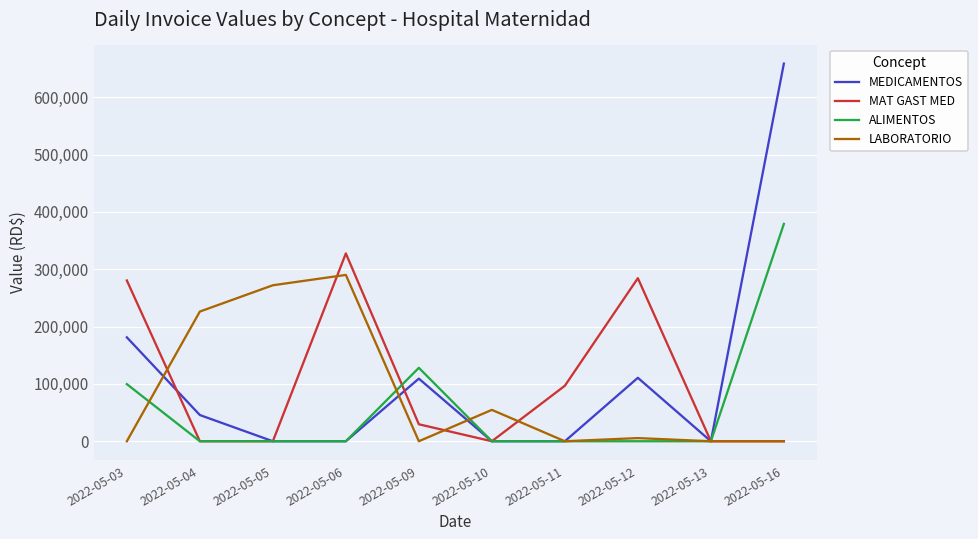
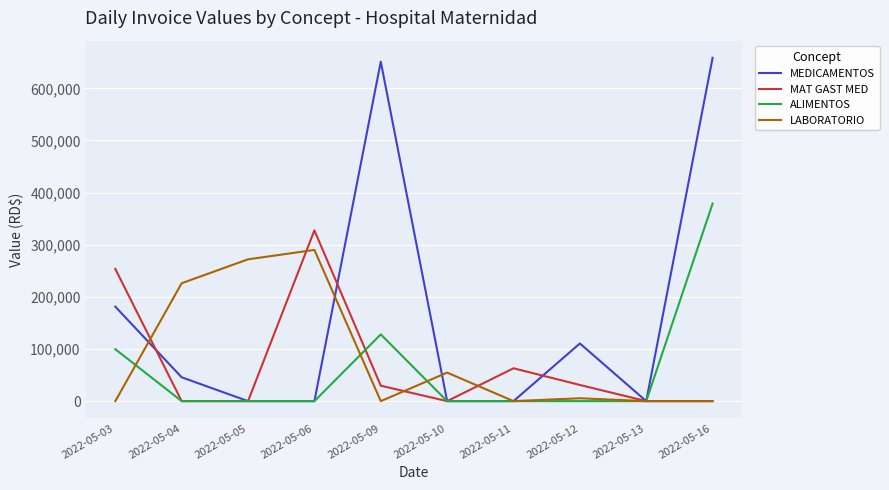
  {
    "MEDICAMENTOS": {
      "2022-05-03": "180,000",
      "2022-05-04": "50,000",
-     "2022-05-09": "110,000",
+     "2022-05-09": "650,000",
      "2022-05-12": "110,000",
      "2022-05-16": "660,000"
    },
    "MAT GAST MED": {
-     "2022-05-03": "280,000",
+     "2022-05-03": "250,000",
      "2022-05-06": "330,000",
      "2022-05-09": "30,000",
-     "2022-05-11": "100,000",
-     "2022-05-12": "280,000"
+     "2022-05-11": "60,000",
+     "2022-05-12": "30,000"
    },
    "ALIMENTOS": {
      "2022-05-03": "100,000",
      "2022-05-09": "130,000",
      "2022-05-12": "0",
      "2022-05-16": "380,000"
    },
    "LABORATORIO": {
      "2022-05-03": "0",
      "2022-05-04": "230,000",
      "2022-05-05": "270,000",
      "2022-05-06": "290,000",
      "2022-05-09": "0",
      "2022-05-10": "50,000",
      "2022-05-12": "10,000"
    }
  }
